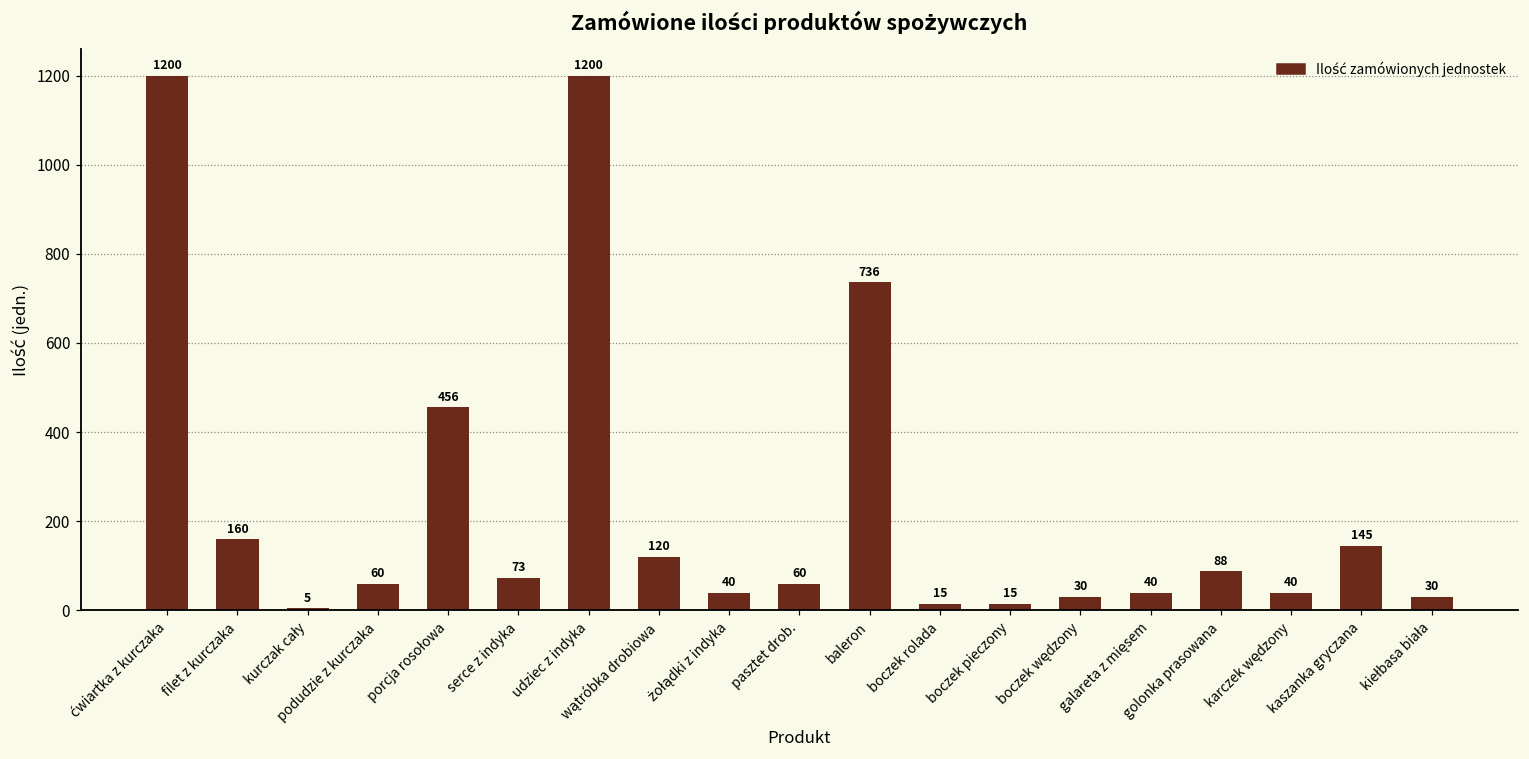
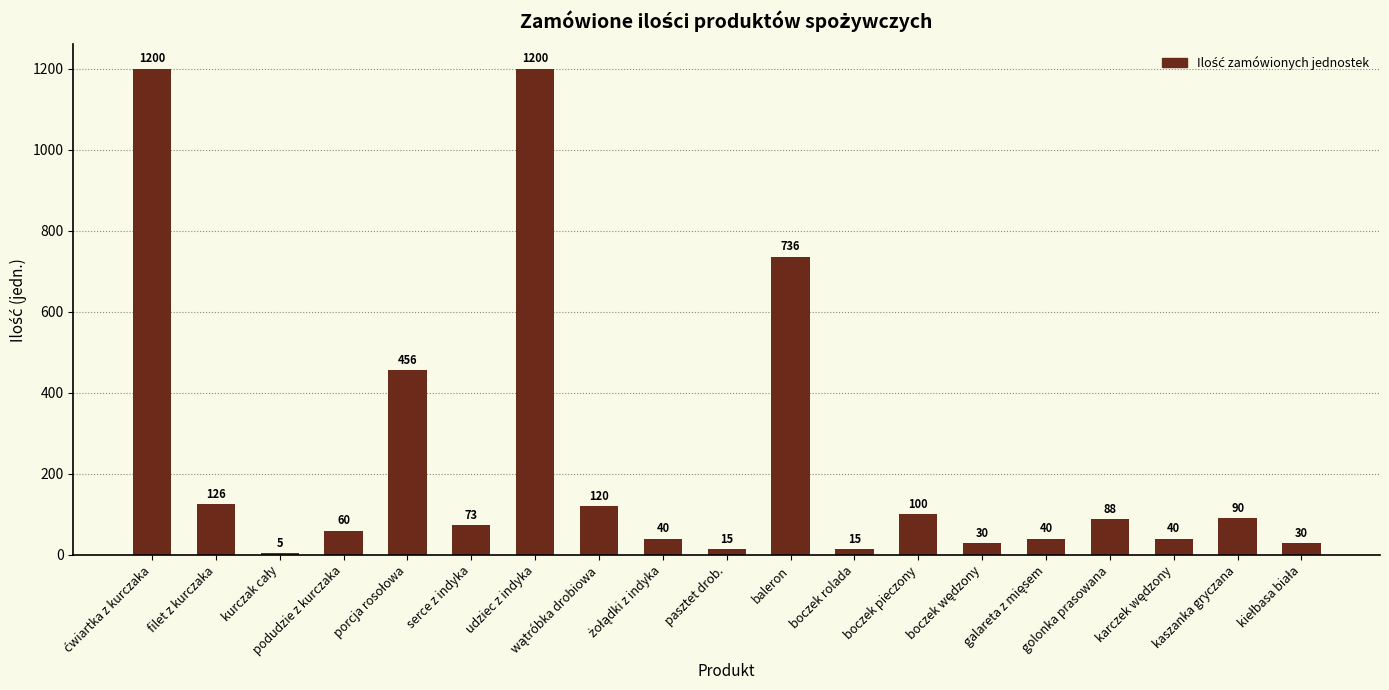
  {
    "ćwiartka z kurczaka": 1200,
-   "filet z kurczaka": 160,
+   "filet z kurczaka": 126,
    "kurczak cały": 5,
    "podudzie z kurczaka": 60,
    "porcja rosołowa": 456,
    "serce z indyka": 73,
    "udziec z indyka": 1200,
    "wątróbka drobiowa": 120,
    "żołądki z indyka": 40,
-   "pasztet drob.": 60,
+   "pasztet drob.": 15,
    "baleron": 736,
    "boczek rolada": 15,
-   "boczek pieczony": 15,
+   "boczek pieczony": 100,
    "boczek wędzony": 30,
    "galareta z mięsem": 40,
    "golonka prasowana": 88,
    "karczek wędzony": 40,
-   "kaszanka gryczana": 145,
+   "kaszanka gryczana": 90,
    "kiełbasa biała": 30
  }
